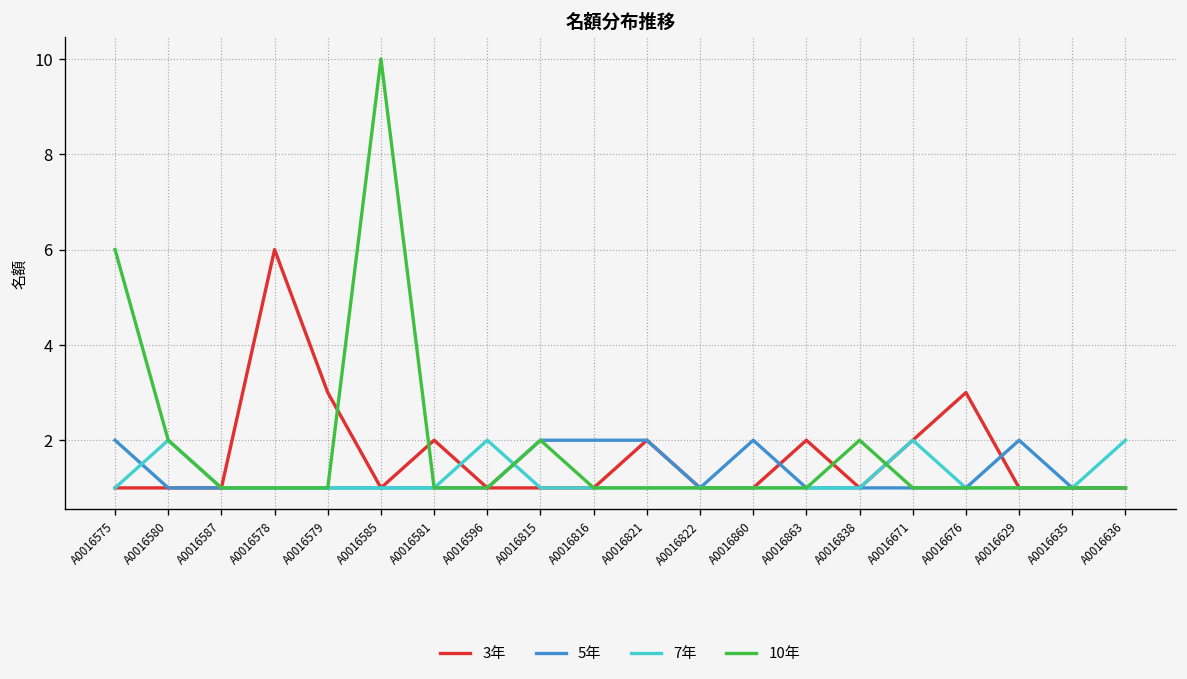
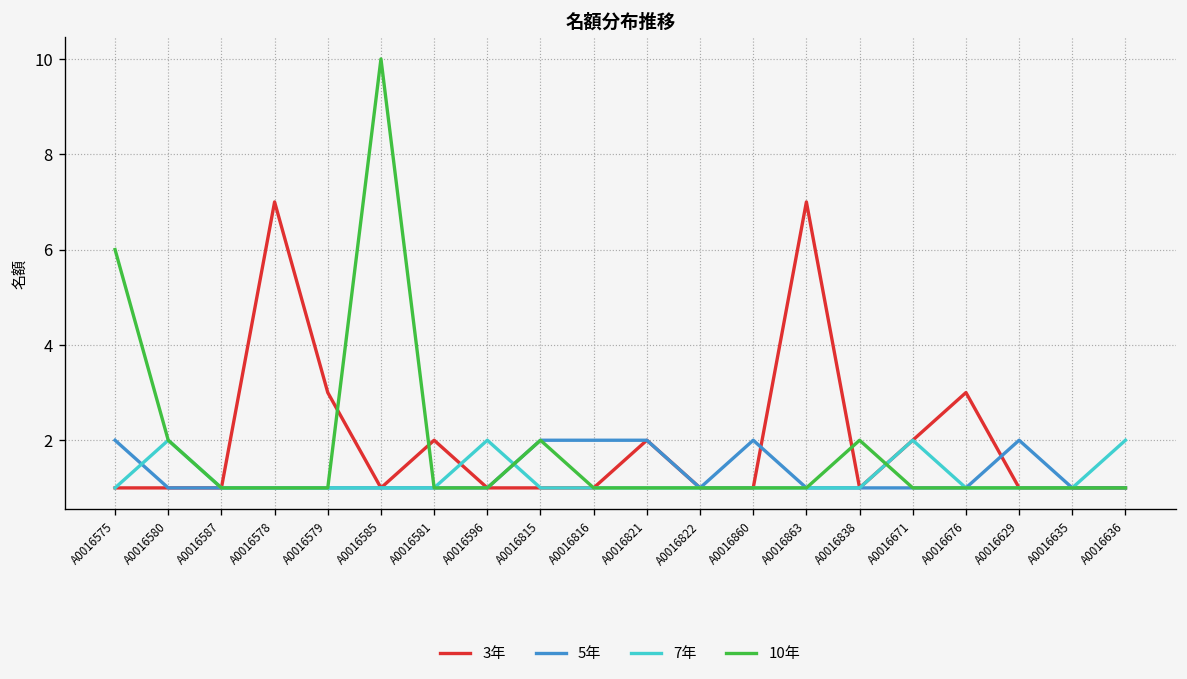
  {
    "3年": {
-     "A0016578": 6,
+     "A0016578": 7,
      "A0016579": 3,
      "A0016581": 2,
-     "A0016863": 2,
+     "A0016863": 7,
      "A0016676": 3
    },
    "5年": {
      "A0016575": 2,
      "A0016816": 2,
      "A0016860": 2,
      "A0016629": 2
    },
    "7年": {
      "A0016596": 2,
      "A0016636": 2
    },
    "10年": {
      "A0016575": 6,
      "A0016585": 10,
      "A0016838": 2
    }
  }
